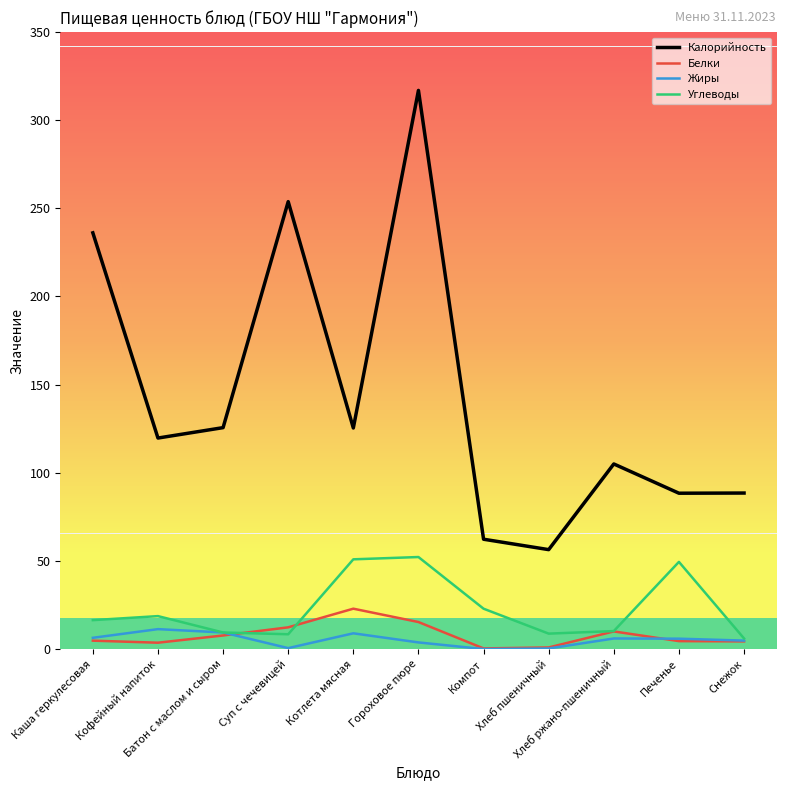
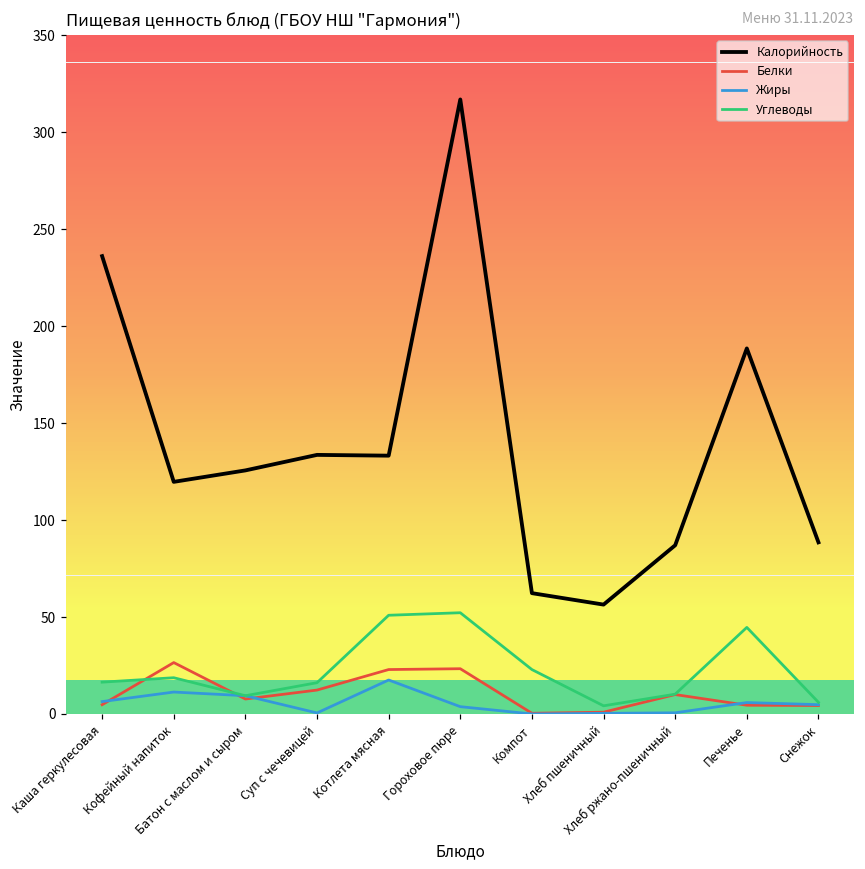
  {
    "Калорийность": {
      "Каша геркулесовая": 236,
      "Кофейный напиток": 120,
      "Батон с маслом и сыром": 126,
-     "Суп с чечевицей": 254,
-     "Котлета мясная": 125,
+     "Суп с чечевицей": 134,
+     "Котлета мясная": 133,
      "Гороховое пюре": 317,
      "Компот": 62,
      "Хлеб пшеничный": 56,
-     "Хлеб ржано-пшеничный": 105,
-     "Печенье": 88,
+     "Хлеб ржано-пшеничный": 87,
+     "Печенье": 189,
      "Снежок": 89
    },
    "Белки": {
      "Каша геркулесовая": 5,
-     "Кофейный напиток": 4,
+     "Кофейный напиток": 27,
      "Батон с маслом и сыром": 8,
      "Суп с чечевицей": 12,
      "Котлета мясная": 23,
-     "Гороховое пюре": 15
+     "Гороховое пюре": 23
    },
    "Жиры": {
      "Каша геркулесовая": 6,
      "Кофейный напиток": 11,
      "Суп с чечевицей": 1,
-     "Котлета мясная": 9,
+     "Котлета мясная": 18,
      "Гороховое пюре": 4,
-     "Хлеб ржано-пшеничный": 6
+     "Хлеб ржано-пшеничный": 1
    },
    "Углеводы": {
      "Каша геркулесовая": 16,
      "Кофейный напиток": 19,
-     "Суп с чечевицей": 8,
+     "Суп с чечевицей": 16,
      "Котлета мясная": 51,
      "Гороховое пюре": 52,
      "Компот": 23,
-     "Хлеб пшеничный": 9,
-     "Печенье": 49
+     "Хлеб пшеничный": 4,
+     "Печенье": 45
    }
  }
